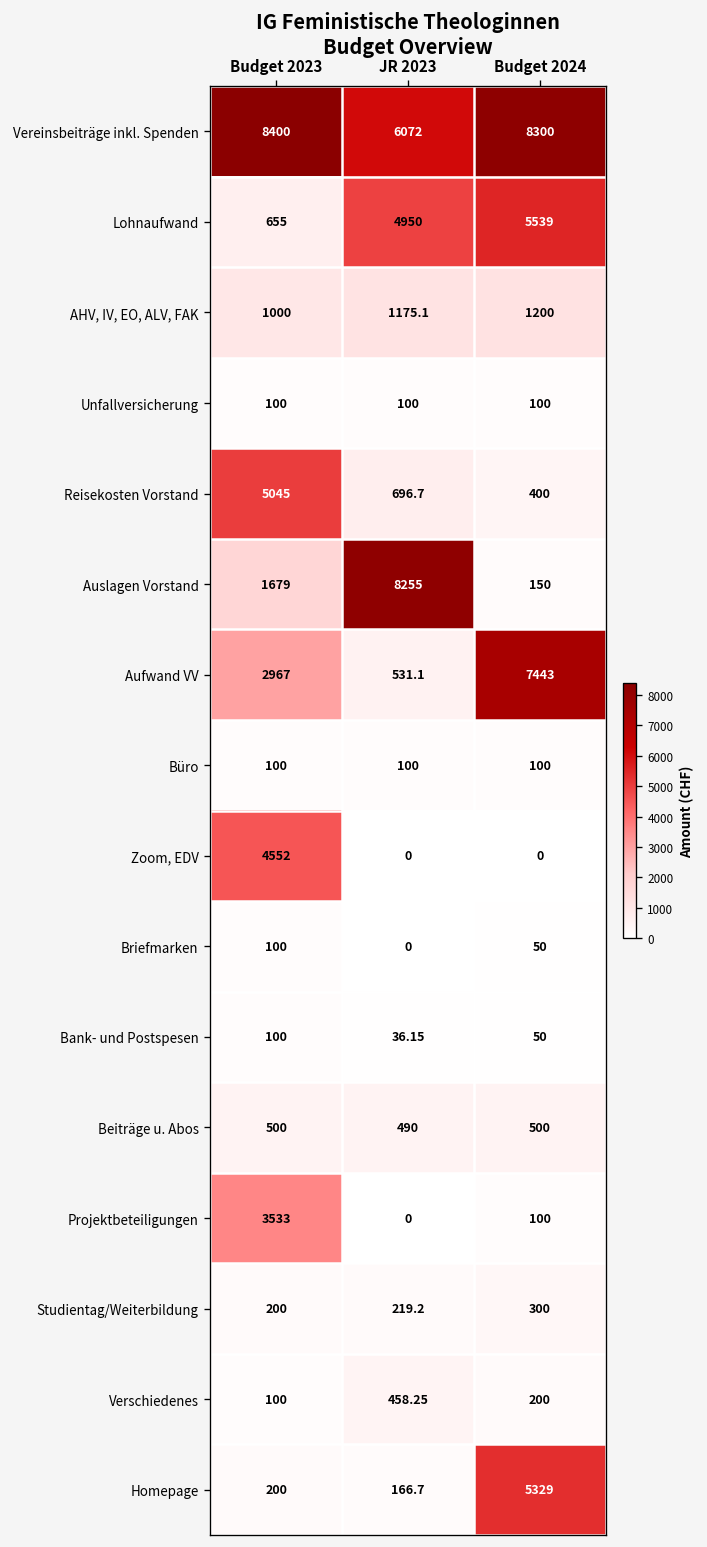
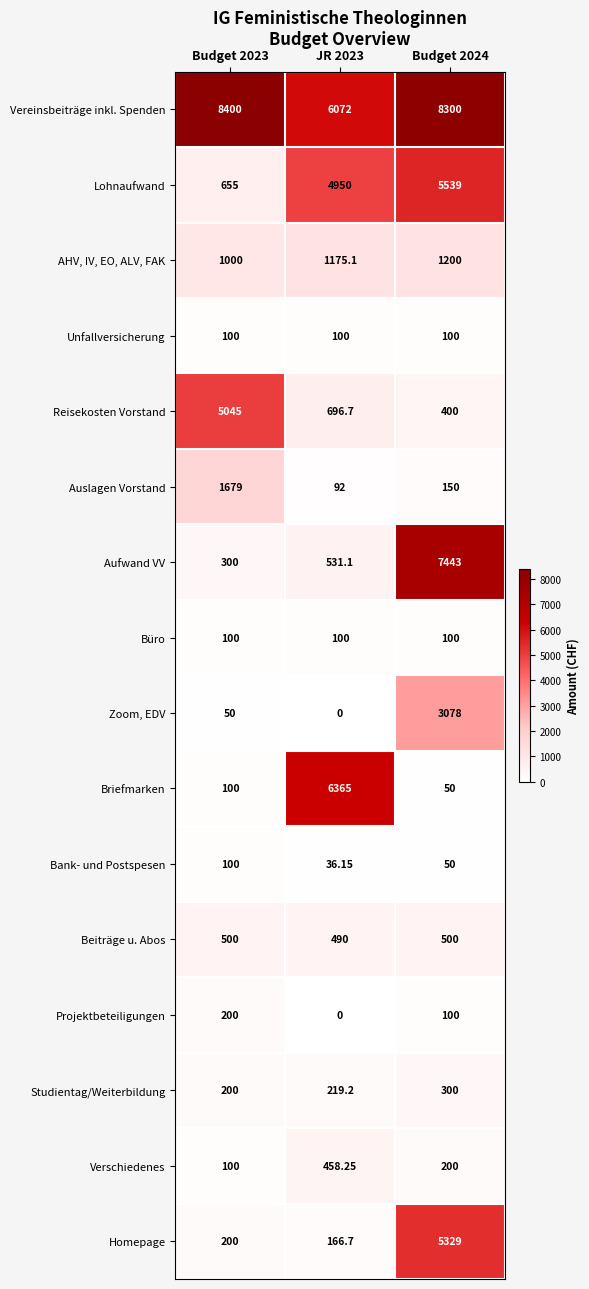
  {
    "Vereinsbeiträge inkl. Spenden": {
      "Budget 2023": 8400,
      "JR 2023": 6072,
      "Budget 2024": 8300
    },
    "Lohnaufwand": {
      "Budget 2023": 655,
      "JR 2023": 4950,
      "Budget 2024": 5539
    },
    "AHV, IV, EO, ALV, FAK": {
      "Budget 2023": 1000,
      "JR 2023": 1175.1,
      "Budget 2024": 1200
    },
    "Unfallversicherung": {
      "Budget 2023": 100,
      "JR 2023": 100,
      "Budget 2024": 100
    },
    "Reisekosten Vorstand": {
      "Budget 2023": 5045,
      "JR 2023": 696.7,
      "Budget 2024": 400
    },
    "Auslagen Vorstand": {
      "Budget 2023": 1679,
-     "JR 2023": 8255,
+     "JR 2023": 92,
      "Budget 2024": 150
    },
    "Aufwand VV": {
-     "Budget 2023": 2967,
+     "Budget 2023": 300,
      "JR 2023": 531.1,
      "Budget 2024": 7443
    },
    "Büro": {
      "Budget 2023": 100,
      "JR 2023": 100,
      "Budget 2024": 100
    },
    "Zoom, EDV": {
-     "Budget 2023": 4552,
+     "Budget 2023": 50,
      "JR 2023": 0,
-     "Budget 2024": 0
+     "Budget 2024": 3078
    },
    "Briefmarken": {
      "Budget 2023": 100,
-     "JR 2023": 0,
+     "JR 2023": 6365,
      "Budget 2024": 50
    },
    "Bank- und Postspesen": {
      "Budget 2023": 100,
      "JR 2023": 36.15,
      "Budget 2024": 50
    },
    "Beiträge u. Abos": {
      "Budget 2023": 500,
      "JR 2023": 490,
      "Budget 2024": 500
    },
    "Projektbeteiligungen": {
-     "Budget 2023": 3533,
+     "Budget 2023": 200,
      "JR 2023": 0,
      "Budget 2024": 100
    },
    "Studientag/Weiterbildung": {
      "Budget 2023": 200,
      "JR 2023": 219.2,
      "Budget 2024": 300
    },
    "Verschiedenes": {
      "Budget 2023": 100,
      "JR 2023": 458.25,
      "Budget 2024": 200
    },
    "Homepage": {
      "Budget 2023": 200,
      "JR 2023": 166.7,
      "Budget 2024": 5329
    }
  }
